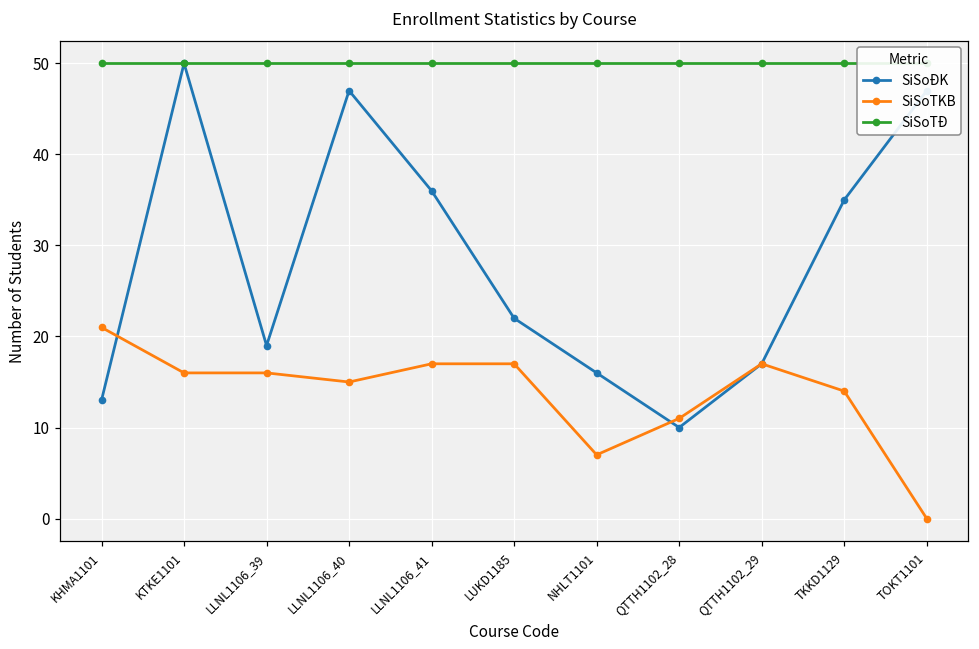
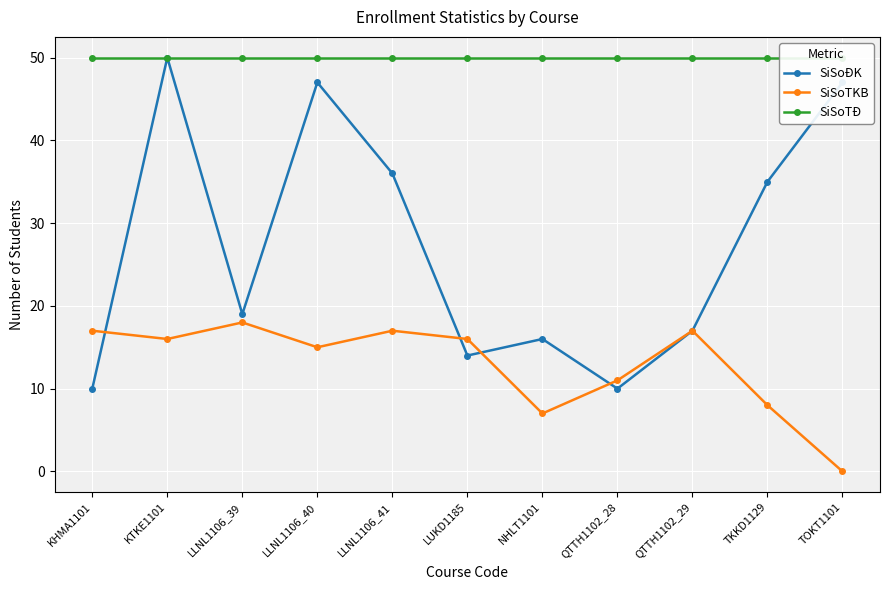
  {
    "SiSoĐK": {
-     "KHMA1101": 13,
+     "KHMA1101": 10,
      "LLNL1106_39": 19,
      "LLNL1106_40": 47,
      "LLNL1106_41": 36,
-     "LUKD1185": 22,
+     "LUKD1185": 14,
      "NHLT1101": 16,
      "QTTH1102_28": 10,
      "TKKD1129": 35
    },
    "SiSoTKB": {
-     "KHMA1101": 21,
+     "KHMA1101": 17,
      "KTKE1101": 16,
-     "LLNL1106_39": 16,
+     "LLNL1106_39": 18,
      "LLNL1106_40": 15,
      "LLNL1106_41": 17,
-     "LUKD1185": 17,
+     "LUKD1185": 16,
      "NHLT1101": 7,
      "QTTH1102_28": 11,
-     "TKKD1129": 14,
+     "TKKD1129": 8,
      "TOKT1101": 0
    },
    "SiSoTĐ": {
      "KHMA1101": 50,
      "LLNL1106_39": 50,
      "LLNL1106_40": 50,
      "LLNL1106_41": 50,
      "LUKD1185": 50,
      "NHLT1101": 50,
      "QTTH1102_28": 50,
      "QTTH1102_29": 50,
      "TKKD1129": 50
    }
  }
